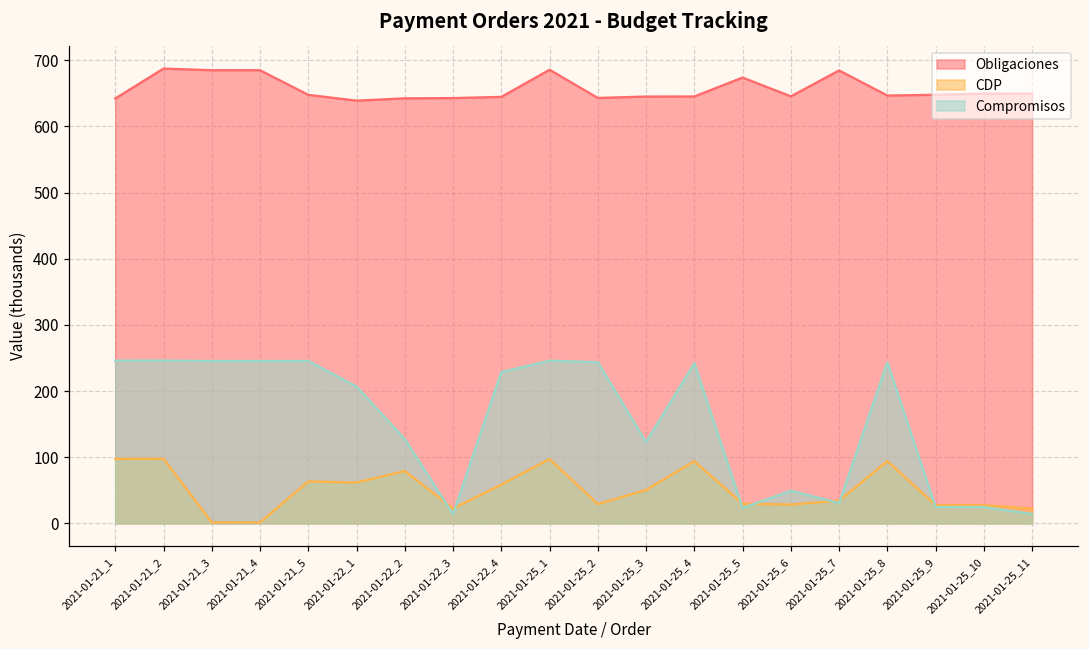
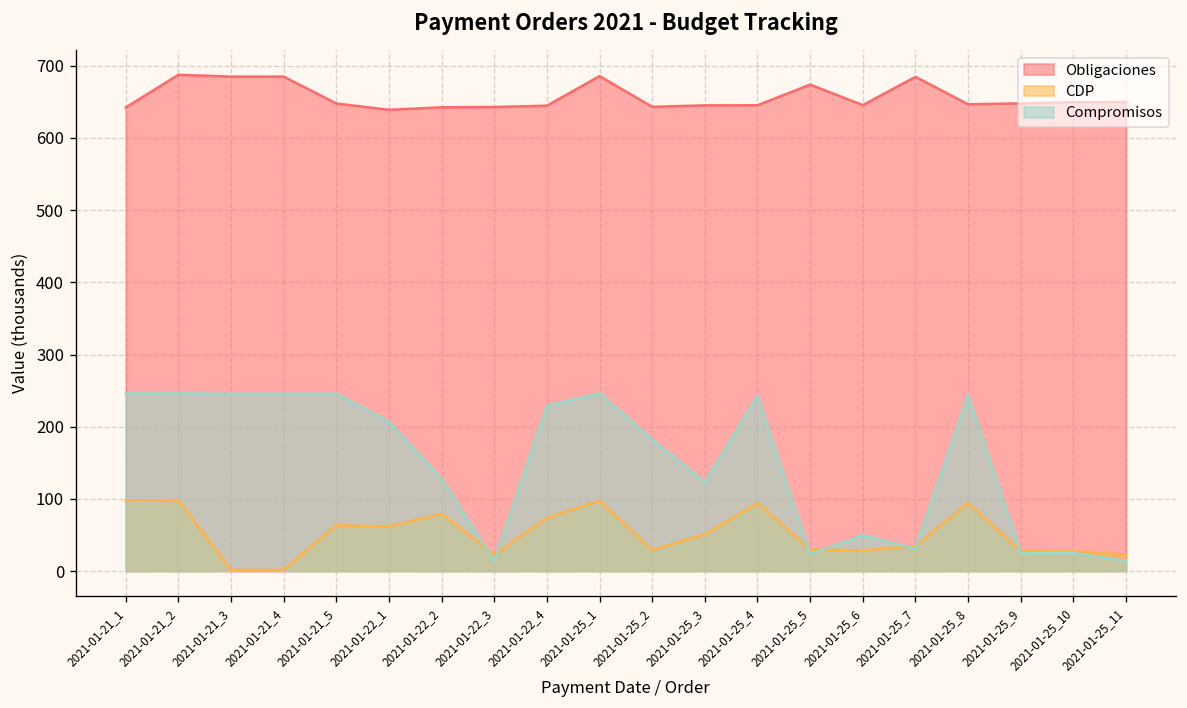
  {
    "Obligaciones": {
      "2021-01-21_1": 640,
      "2021-01-21_2": 690,
      "2021-01-21_3": 690,
      "2021-01-21_4": 690,
      "2021-01-21_5": 650,
      "2021-01-22_1": 640,
      "2021-01-22_2": 640,
      "2021-01-22_3": 640,
      "2021-01-22_4": 640,
      "2021-01-25_1": 690,
      "2021-01-25_2": 640,
      "2021-01-25_3": 650,
      "2021-01-25_4": 650,
      "2021-01-25_5": 670,
      "2021-01-25_6": 650,
      "2021-01-25_7": 680,
      "2021-01-25_8": 650
    },
    "CDP": {
      "2021-01-21_1": 100,
      "2021-01-21_2": 100,
      "2021-01-21_3": 0,
      "2021-01-21_4": 0,
      "2021-01-21_5": 60,
      "2021-01-22_1": 60,
      "2021-01-22_2": 80,
      "2021-01-22_3": 20,
-     "2021-01-22_4": 60,
+     "2021-01-22_4": 70,
      "2021-01-25_1": 100,
      "2021-01-25_2": 30,
      "2021-01-25_3": 50,
      "2021-01-25_4": 90,
      "2021-01-25_5": 30,
      "2021-01-25_6": 30,
      "2021-01-25_8": 90,
      "2021-01-25_11": 20
    },
    "Compromisos": {
      "2021-01-21_1": 250,
      "2021-01-21_2": 250,
      "2021-01-21_3": 250,
      "2021-01-21_4": 250,
      "2021-01-21_5": 250,
      "2021-01-22_1": 210,
      "2021-01-22_2": 130,
      "2021-01-22_3": 10,
      "2021-01-22_4": 230,
      "2021-01-25_1": 250,
-     "2021-01-25_2": 240,
+     "2021-01-25_2": 180,
      "2021-01-25_3": 120,
      "2021-01-25_4": 240,
      "2021-01-25_5": 20,
      "2021-01-25_6": 50,
      "2021-01-25_8": 240,
      "2021-01-25_11": 10
    }
  }
